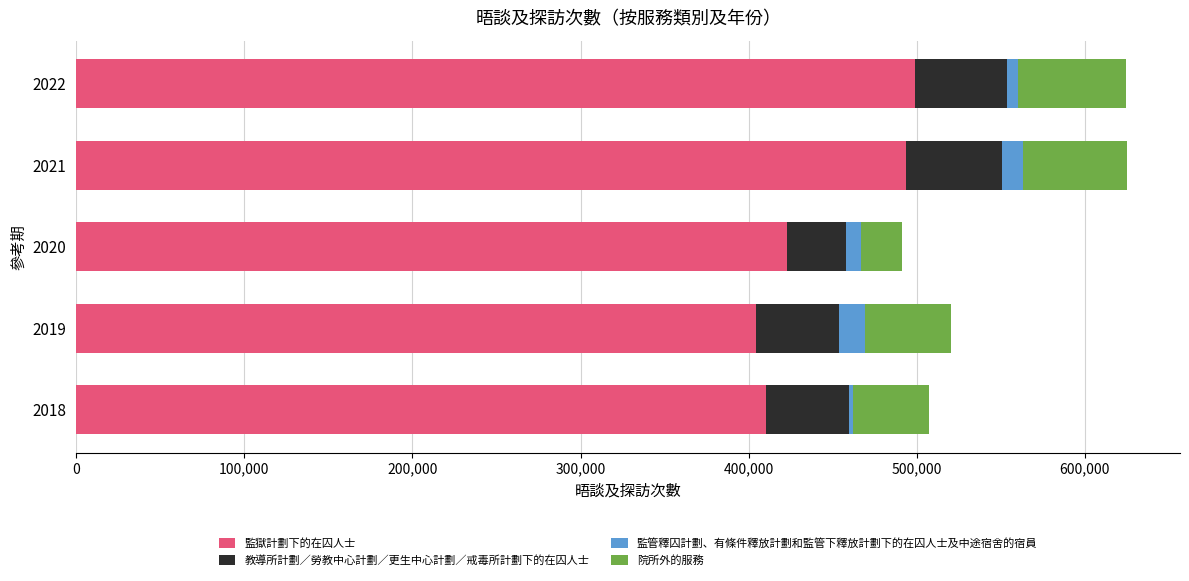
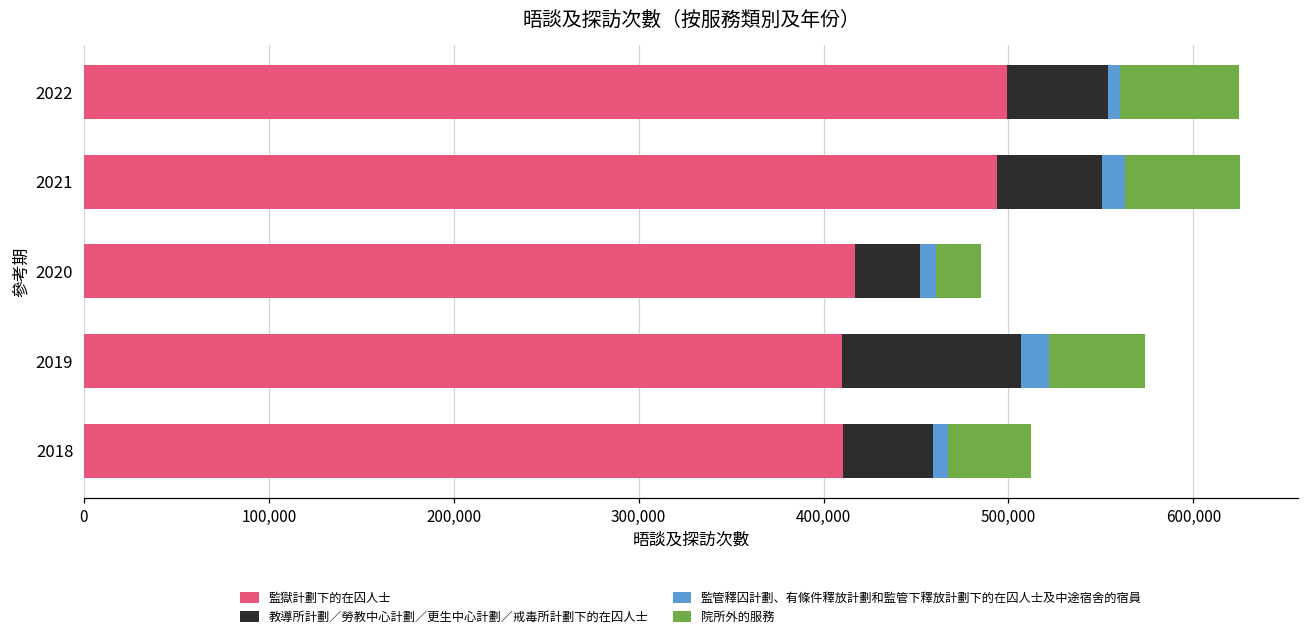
  {
    "監獄計劃下的在囚人士": {
      "2022": "499,000",
      "2021": "494,000",
-     "2020": "423,000",
-     "2019": "404,000",
+     "2020": "417,000",
+     "2019": "410,000",
      "2018": "410,000"
    },
    "教導所計劃／勞教中心計劃／更生中心計劃／戒毒所計劃下的在囚人士": {
      "2022": "55,000",
      "2021": "57,000",
      "2020": "35,000",
-     "2019": "49,000",
+     "2019": "97,000",
      "2018": "49,000"
    },
    "監管釋囚計劃、有條件釋放計劃和監管下釋放計劃下的在囚人士及中途宿舍的宿員": {
      "2022": "6,000",
      "2021": "12,000",
      "2020": "9,000",
      "2019": "15,000",
-     "2018": "3,000"
+     "2018": "8,000"
    },
    "院所外的服務": {
      "2022": "64,000",
      "2021": "62,000",
      "2020": "24,000",
      "2019": "52,000",
      "2018": "45,000"
    }
  }
